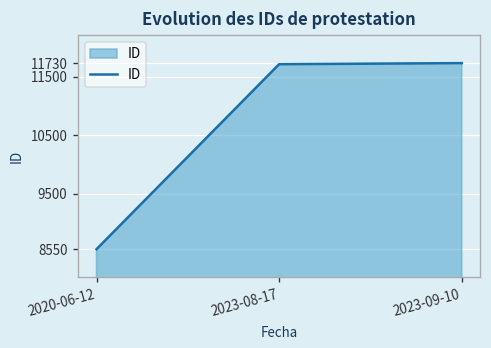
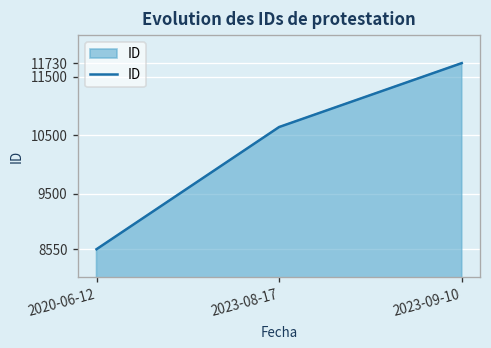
  {
    "2020-06-12": 8600,
-   "2023-08-17": 11700,
+   "2023-08-17": 10600,
    "2023-09-10": 11700
  }
